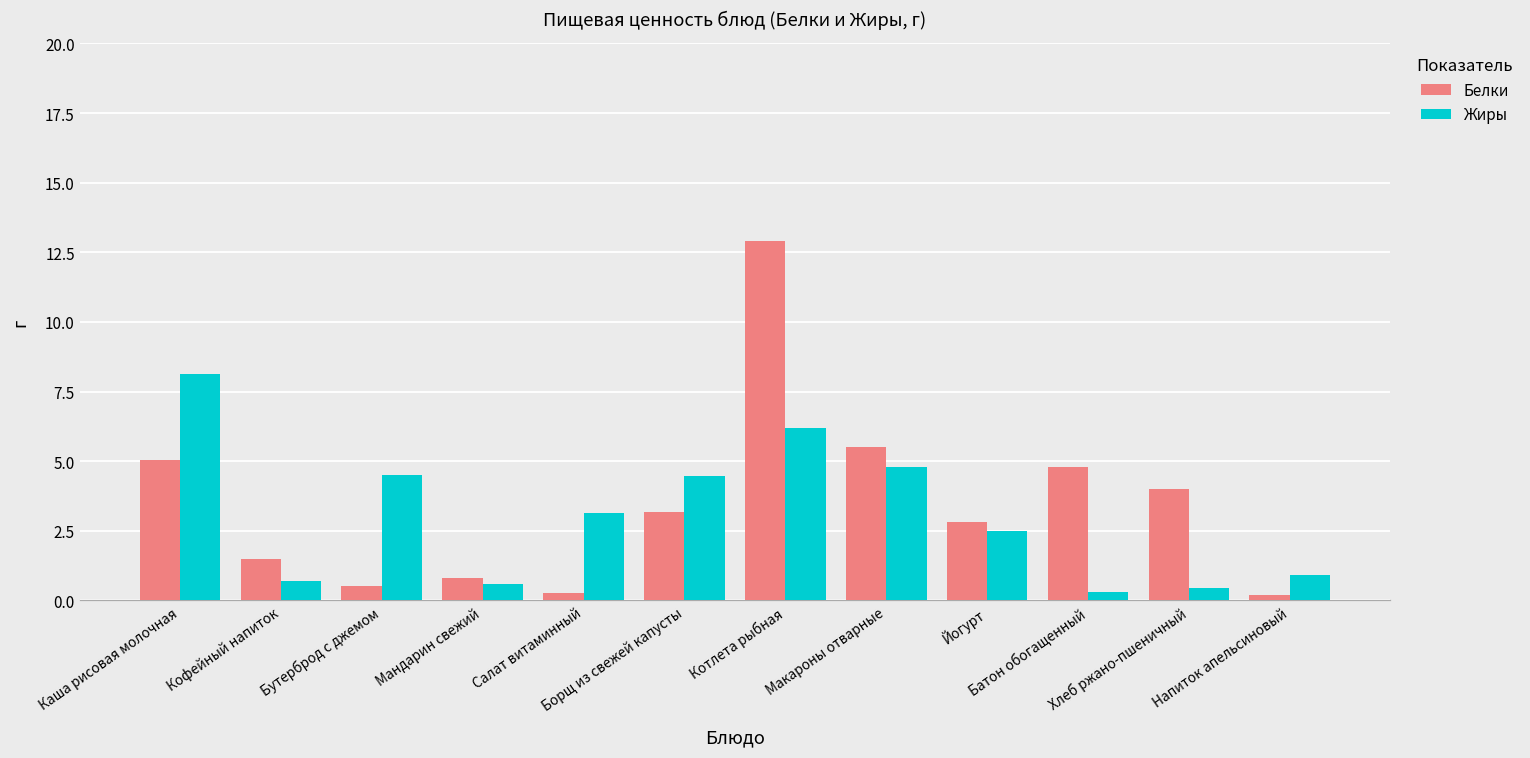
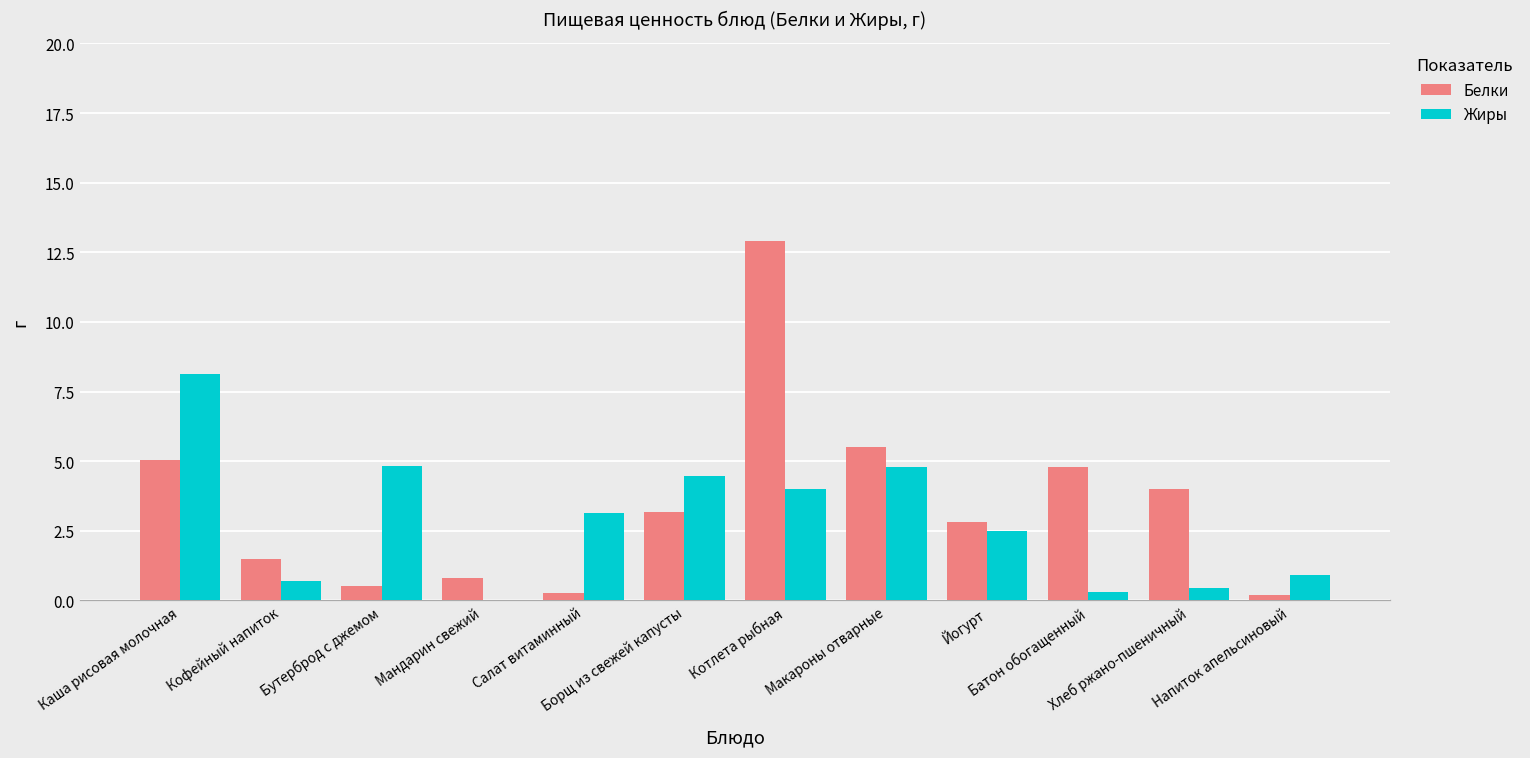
  {
    "Белки": {
      "Каша рисовая молочная": 5.0,
      "Кофейный напиток": 1.5,
      "Бутерброд с джемом": 0.5,
      "Мандарин свежий": 0.8,
      "Салат витаминный": 0.3,
      "Борщ из свежей капусты": 3.2,
      "Котлета рыбная": 12.9,
      "Макароны отварные": 5.5,
      "Йогурт": 2.8,
      "Батон обогащенный": 4.8,
      "Хлеб ржано-пшеничный": 4.0,
      "Напиток апельсиновый": 0.2
    },
    "Жиры": {
      "Каша рисовая молочная": 8.1,
      "Кофейный напиток": 0.7,
-     "Бутерброд с джемом": 4.5,
-     "Мандарин свежий": 0.6,
+     "Бутерброд с джемом": 4.8,
+     "Мандарин свежий": 0.0,
      "Салат витаминный": 3.1,
      "Борщ из свежей капусты": 4.5,
-     "Котлета рыбная": 6.2,
+     "Котлета рыбная": 4.0,
      "Макароны отварные": 4.8,
      "Йогурт": 2.5,
      "Батон обогащенный": 0.3,
      "Хлеб ржано-пшеничный": 0.4,
      "Напиток апельсиновый": 0.9
    }
  }
